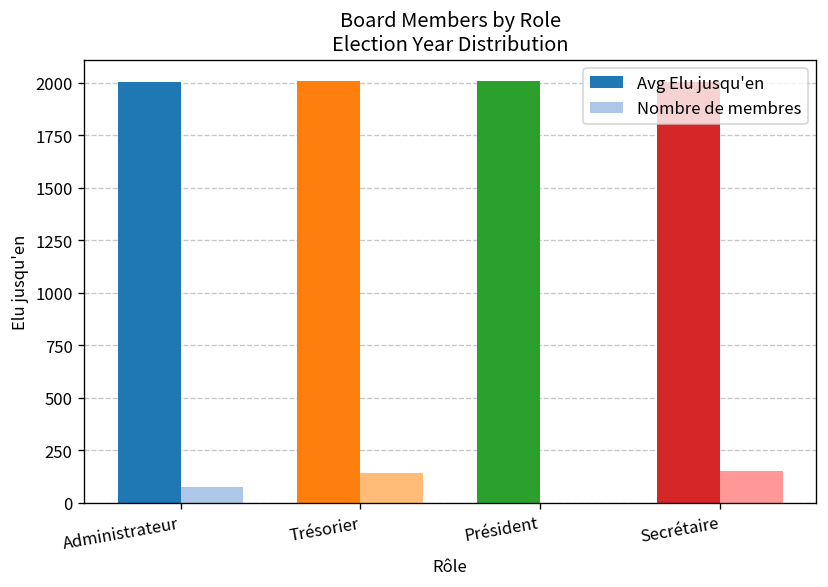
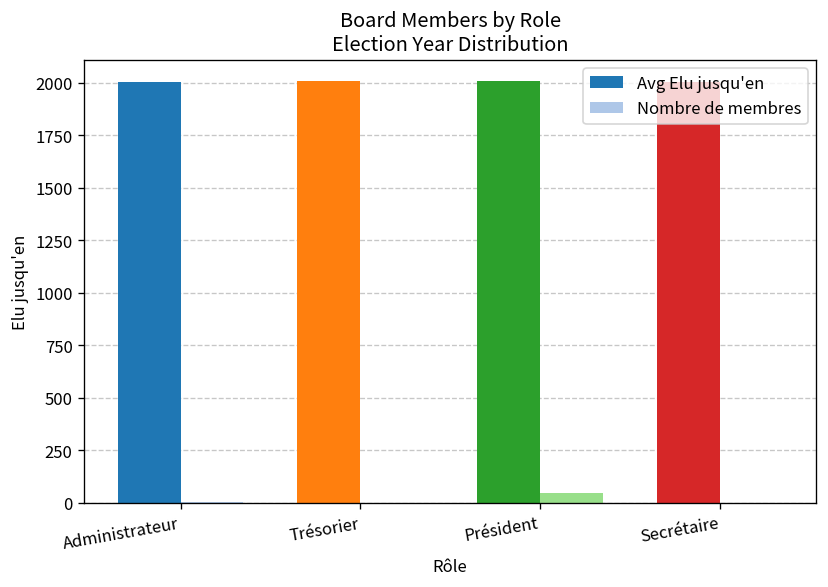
  {
    "Avg Elu jusqu'en": {
      "Administrateur": 2010,
      "Trésorier": 2010,
      "Président": 2010
    },
    "Nombre de membres": {
-     "Administrateur": 70,
-     "Trésorier": 140,
-     "Président": 0,
-     "Secrétaire": 150
+     "Administrateur": 10,
+     "Trésorier": 0,
+     "Président": 50,
+     "Secrétaire": 0
    }
  }
